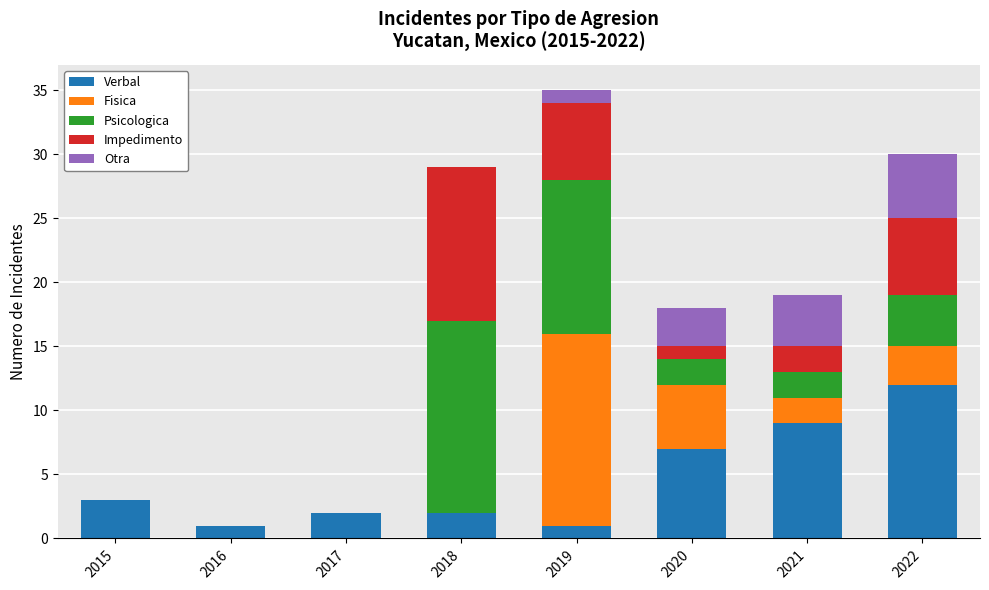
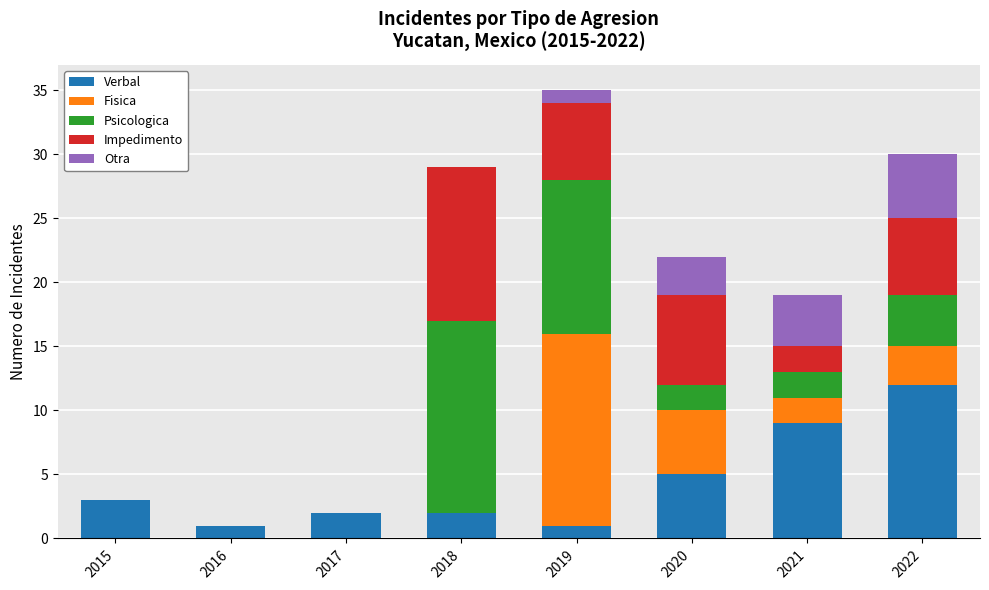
  {
    "Verbal": {
      "2015": 3,
      "2016": 1,
      "2017": 2,
      "2018": 2,
      "2019": 1,
-     "2020": 7,
+     "2020": 5,
      "2021": 9,
      "2022": 12
    },
    "Fisica": {
      "2015": 0,
      "2016": 0,
      "2017": 0,
      "2018": 0,
      "2019": 15,
      "2020": 5,
      "2021": 2,
      "2022": 3
    },
    "Psicologica": {
      "2015": 0,
      "2016": 0,
      "2017": 0,
      "2018": 15,
      "2019": 12,
      "2020": 2,
      "2021": 2,
      "2022": 4
    },
    "Impedimento": {
      "2015": 0,
      "2016": 0,
      "2017": 0,
      "2018": 12,
      "2019": 6,
-     "2020": 1,
+     "2020": 7,
      "2021": 2,
      "2022": 6
    },
    "Otra": {
      "2015": 0,
      "2016": 0,
      "2017": 0,
      "2018": 0,
      "2019": 1,
      "2020": 3,
      "2021": 4,
      "2022": 5
    }
  }
